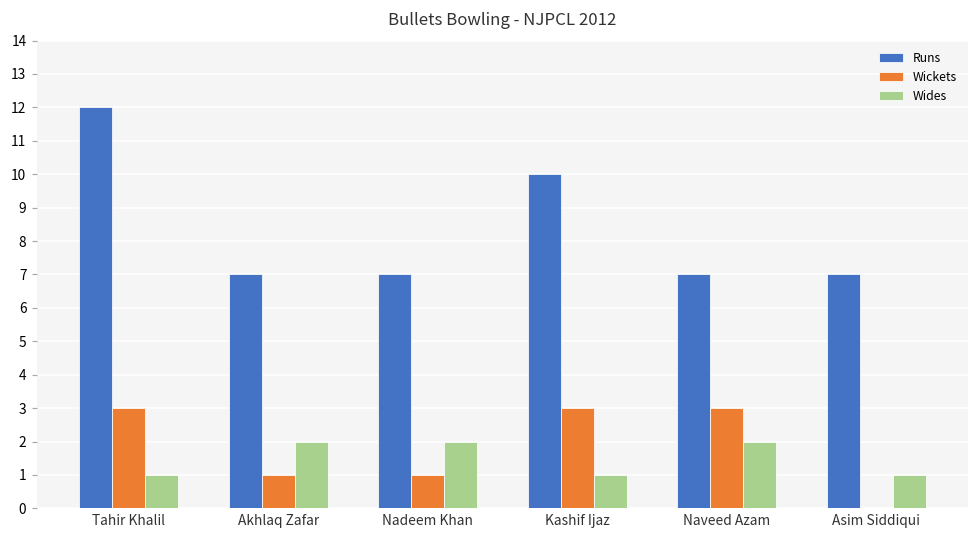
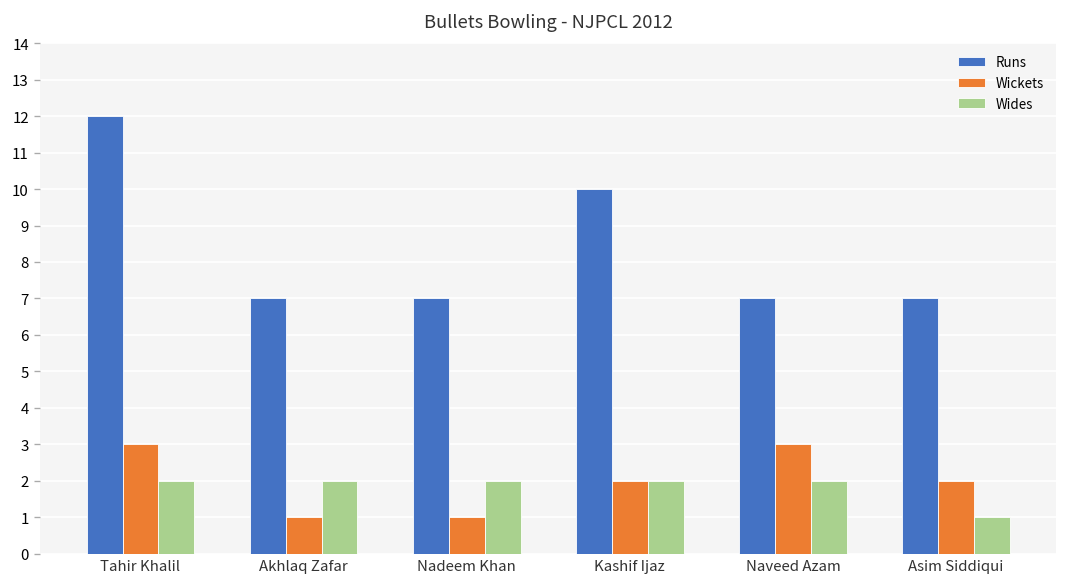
  {
    "Runs": {
      "Tahir Khalil": 12,
      "Akhlaq Zafar": 7,
      "Nadeem Khan": 7,
      "Kashif Ijaz": 10,
      "Naveed Azam": 7,
      "Asim Siddiqui": 7
    },
    "Wickets": {
      "Tahir Khalil": 3,
      "Akhlaq Zafar": 1,
      "Nadeem Khan": 1,
-     "Kashif Ijaz": 3,
+     "Kashif Ijaz": 2,
      "Naveed Azam": 3,
-     "Asim Siddiqui": 0
+     "Asim Siddiqui": 2
    },
    "Wides": {
-     "Tahir Khalil": 1,
+     "Tahir Khalil": 2,
      "Akhlaq Zafar": 2,
      "Nadeem Khan": 2,
-     "Kashif Ijaz": 1,
+     "Kashif Ijaz": 2,
      "Naveed Azam": 2,
      "Asim Siddiqui": 1
    }
  }
